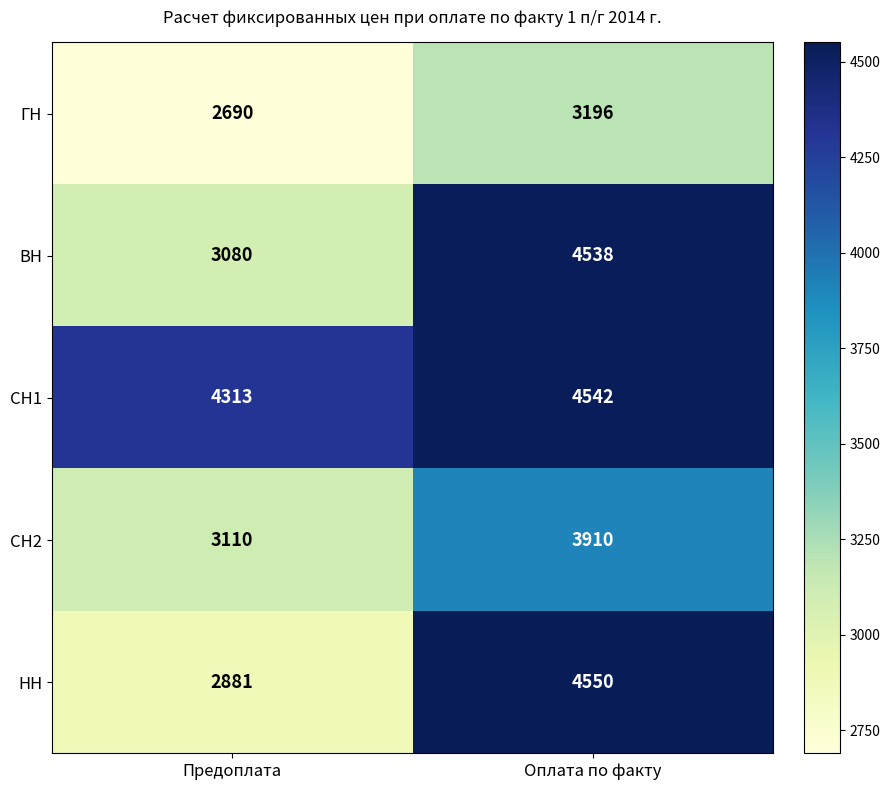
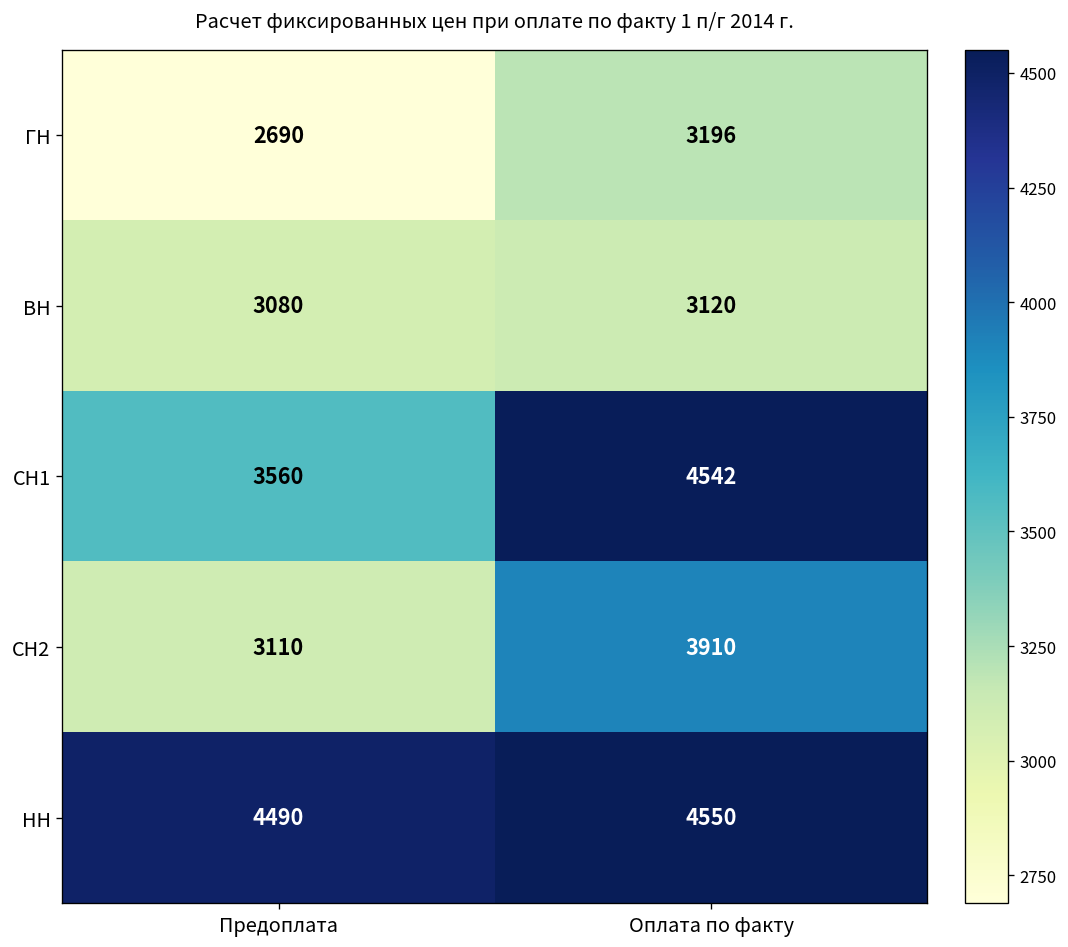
  {
    "ГН": {
      "Предоплата": 2690,
      "Оплата по факту": 3196
    },
    "ВН": {
      "Предоплата": 3080,
-     "Оплата по факту": 4538
+     "Оплата по факту": 3120
    },
    "СН1": {
-     "Предоплата": 4313,
+     "Предоплата": 3560,
      "Оплата по факту": 4542
    },
    "СН2": {
      "Предоплата": 3110,
      "Оплата по факту": 3910
    },
    "НН": {
-     "Предоплата": 2881,
+     "Предоплата": 4490,
      "Оплата по факту": 4550
    }
  }
